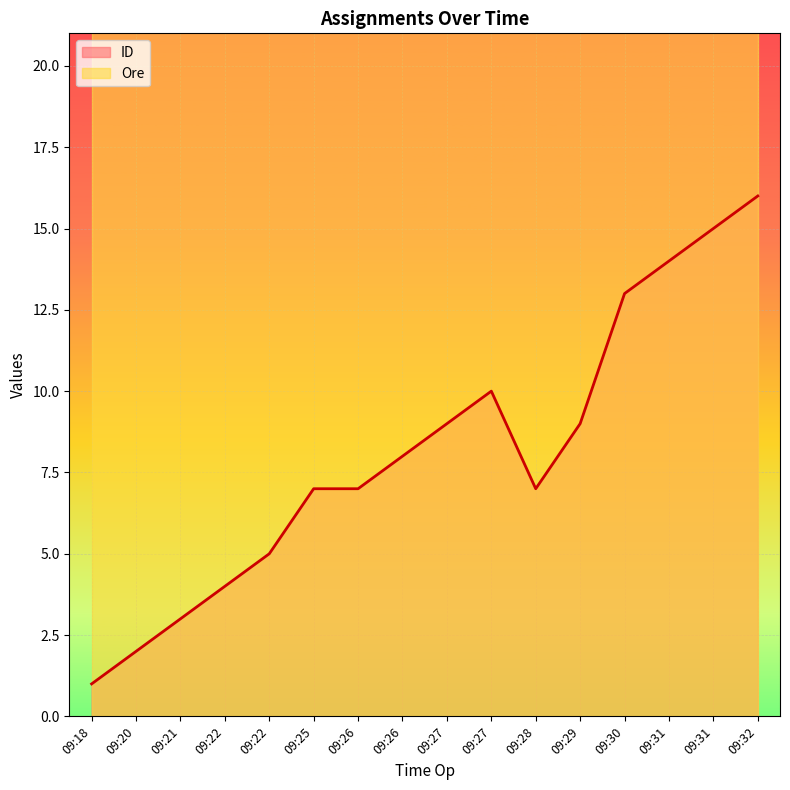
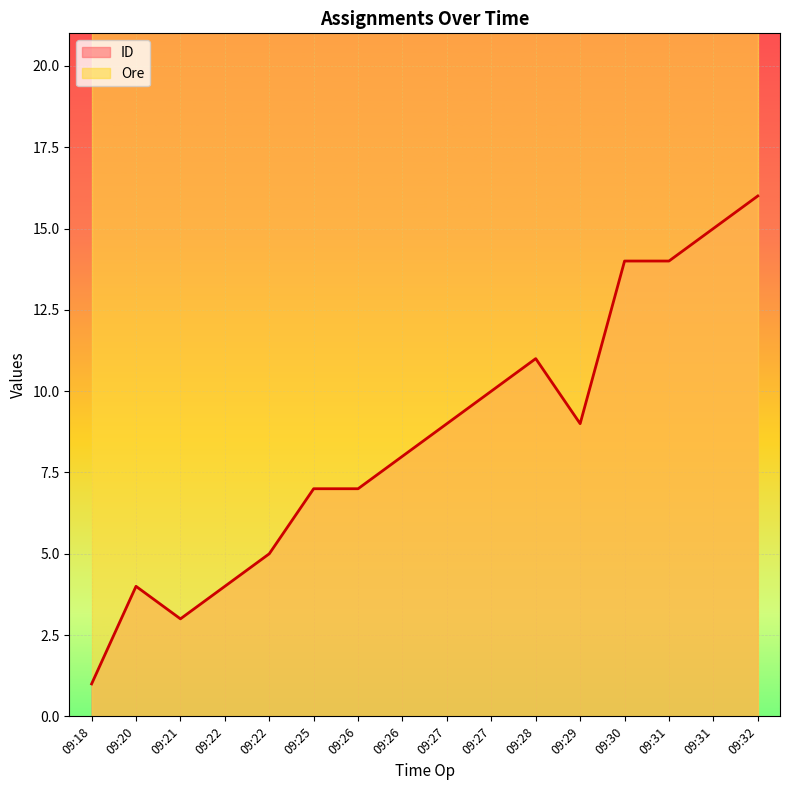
  {
    "ID": {
      "09:18": 1,
-     "09:20": 2,
+     "09:20": 4,
      "09:21": 3,
      "09:25": 7,
-     "09:28": 7,
+     "09:28": 11,
      "09:29": 9,
-     "09:30": 13,
+     "09:30": 14,
      "09:32": 16
    }
  }
